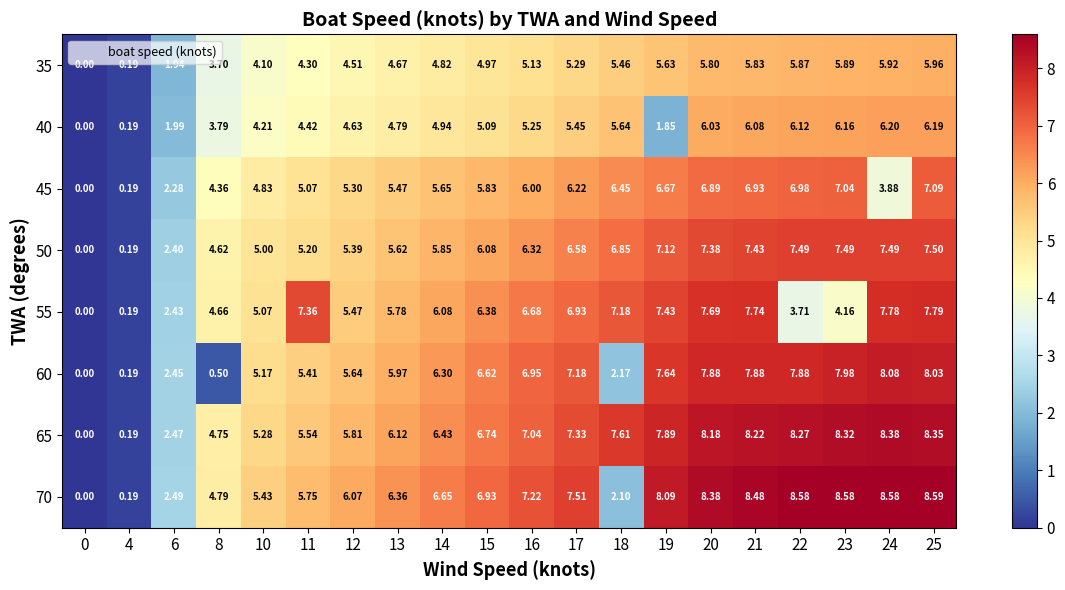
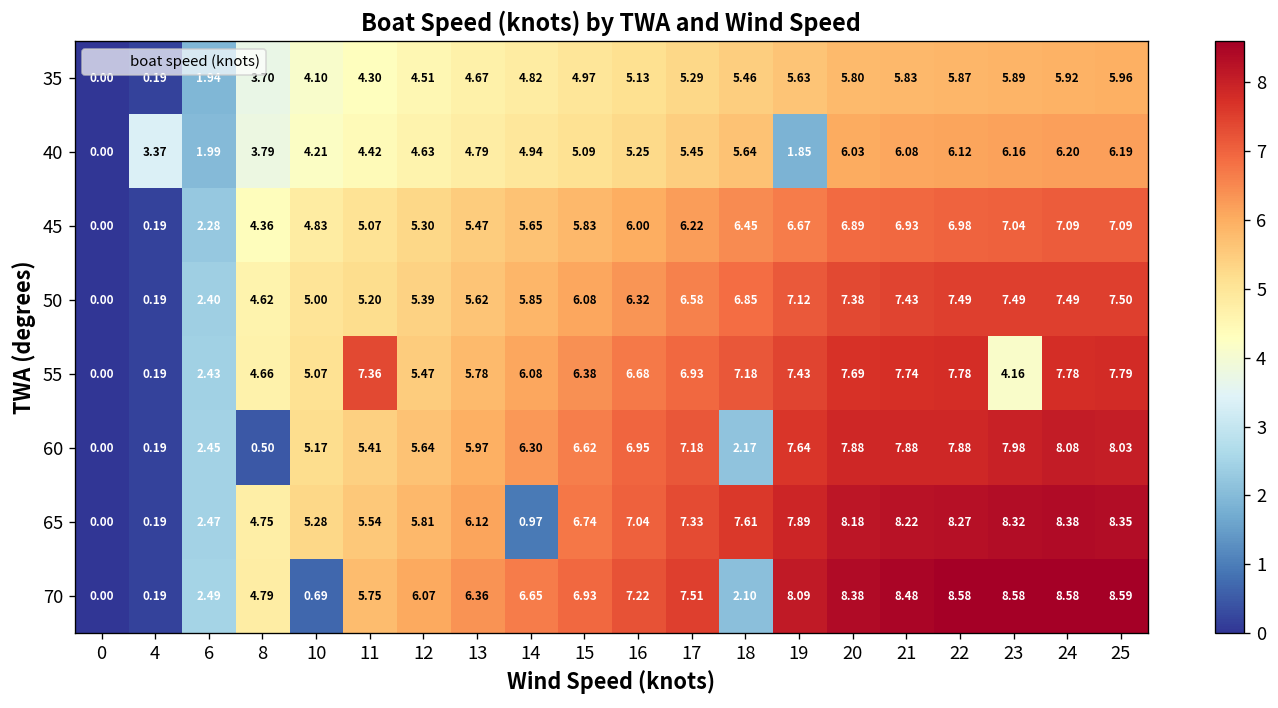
  {
    "35": {
      "10": 4.10,
      "11": 4.30,
      "12": 4.51,
      "13": 4.67,
      "14": 4.82,
      "15": 4.97,
      "16": 5.13,
      "17": 5.29,
      "18": 5.46,
      "19": 5.63,
      "20": 5.80,
      "21": 5.83,
      "22": 5.87,
      "23": 5.89,
      "24": 5.92,
      "25": 5.96
    },
    "40": {
      "0": 0.00,
-     "4": 0.19,
+     "4": 3.37,
      "6": 1.99,
      "8": 3.79,
      "10": 4.21,
      "11": 4.42,
      "12": 4.63,
      "13": 4.79,
      "14": 4.94,
      "15": 5.09,
      "16": 5.25,
      "17": 5.45,
      "18": 5.64,
      "19": 1.85,
      "20": 6.03,
      "21": 6.08,
      "22": 6.12,
      "23": 6.16,
      "24": 6.20,
      "25": 6.19
    },
    "45": {
      "0": 0.00,
      "4": 0.19,
      "6": 2.28,
      "8": 4.36,
      "10": 4.83,
      "11": 5.07,
      "12": 5.30,
      "13": 5.47,
      "14": 5.65,
      "15": 5.83,
      "16": 6.00,
      "17": 6.22,
      "18": 6.45,
      "19": 6.67,
      "20": 6.89,
      "21": 6.93,
      "22": 6.98,
      "23": 7.04,
-     "24": 3.88,
+     "24": 7.09,
      "25": 7.09
    },
    "50": {
      "0": 0.00,
      "4": 0.19,
      "6": 2.40,
      "8": 4.62,
      "10": 5.00,
      "11": 5.20,
      "12": 5.39,
      "13": 5.62,
      "14": 5.85,
      "15": 6.08,
      "16": 6.32,
      "17": 6.58,
      "18": 6.85,
      "19": 7.12,
      "20": 7.38,
      "21": 7.43,
      "22": 7.49,
      "23": 7.49,
      "24": 7.49,
      "25": 7.50
    },
    "55": {
      "0": 0.00,
      "4": 0.19,
      "6": 2.43,
      "8": 4.66,
      "10": 5.07,
      "11": 7.36,
      "12": 5.47,
      "13": 5.78,
      "14": 6.08,
      "15": 6.38,
      "16": 6.68,
      "17": 6.93,
      "18": 7.18,
      "19": 7.43,
      "20": 7.69,
      "21": 7.74,
-     "22": 3.71,
+     "22": 7.78,
      "23": 4.16,
      "24": 7.78,
      "25": 7.79
    },
    "60": {
      "0": 0.00,
      "4": 0.19,
      "6": 2.45,
      "8": 0.50,
      "10": 5.17,
      "11": 5.41,
      "12": 5.64,
      "13": 5.97,
      "14": 6.30,
      "15": 6.62,
      "16": 6.95,
      "17": 7.18,
      "18": 2.17,
      "19": 7.64,
      "20": 7.88,
      "21": 7.88,
      "22": 7.88,
      "23": 7.98,
      "24": 8.08,
      "25": 8.03
    },
    "65": {
      "0": 0.00,
      "4": 0.19,
      "6": 2.47,
      "8": 4.75,
      "10": 5.28,
      "11": 5.54,
      "12": 5.81,
      "13": 6.12,
-     "14": 6.43,
+     "14": 0.97,
      "15": 6.74,
      "16": 7.04,
      "17": 7.33,
      "18": 7.61,
      "19": 7.89,
      "20": 8.18,
      "21": 8.22,
      "22": 8.27,
      "23": 8.32,
      "24": 8.38,
      "25": 8.35
    },
    "70": {
      "0": 0.00,
      "4": 0.19,
      "6": 2.49,
      "8": 4.79,
-     "10": 5.43,
+     "10": 0.69,
      "11": 5.75,
      "12": 6.07,
      "13": 6.36,
      "14": 6.65,
      "15": 6.93,
      "16": 7.22,
      "17": 7.51,
      "18": 2.10,
      "19": 8.09,
      "20": 8.38,
      "21": 8.48,
      "22": 8.58,
      "23": 8.58,
      "24": 8.58,
      "25": 8.59
    }
  }
